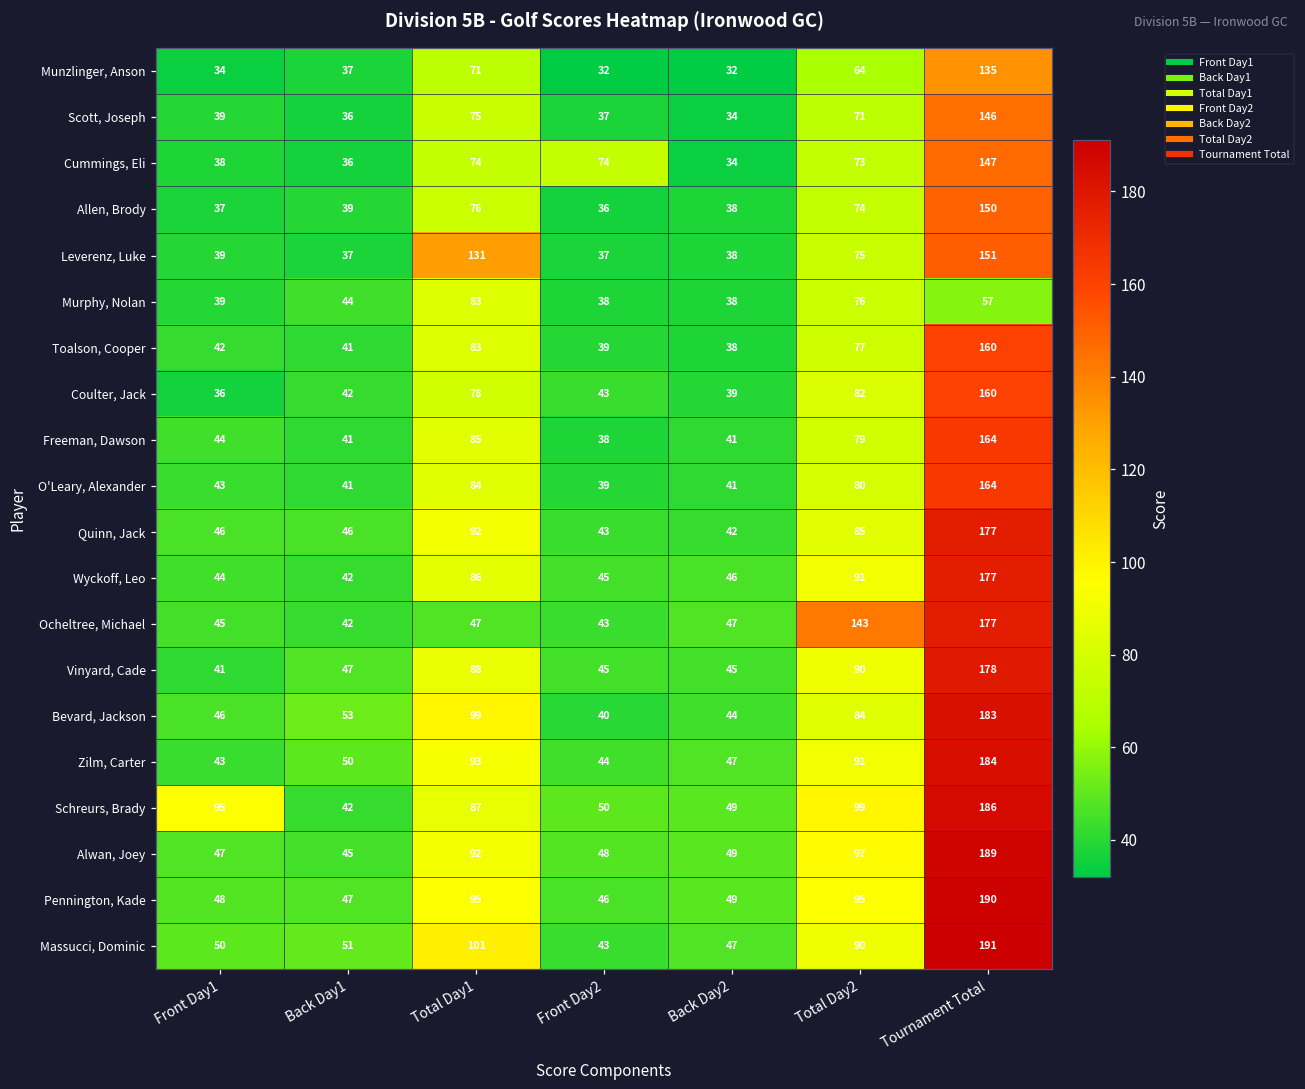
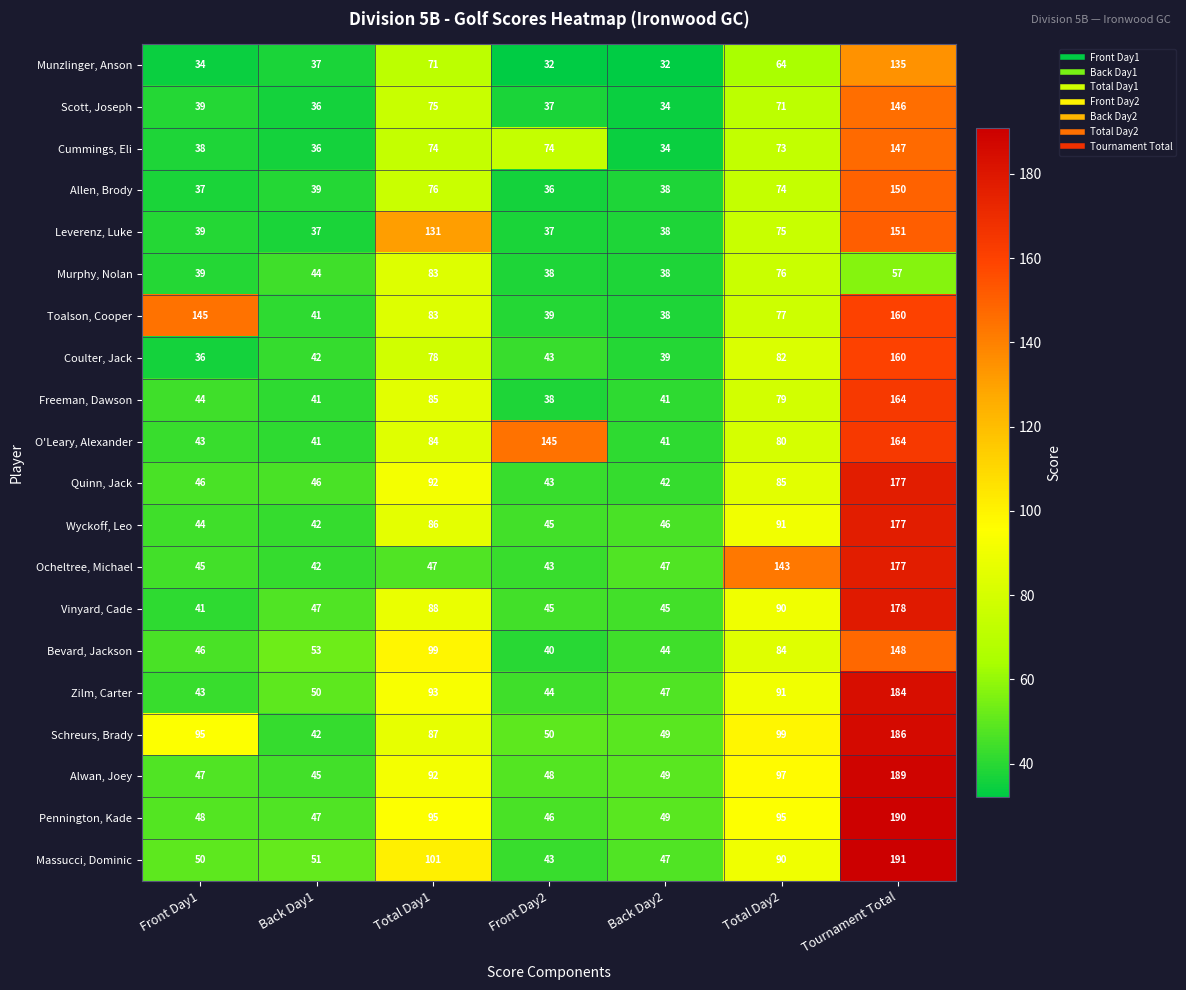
  {
    "Munzlinger, Anson": {
      "Front Day1": 34,
      "Back Day1": 37,
      "Total Day1": 71,
      "Front Day2": 32,
      "Back Day2": 32,
      "Total Day2": 64,
      "Tournament Total": 135
    },
    "Scott, Joseph": {
      "Front Day1": 39,
      "Back Day1": 36,
      "Total Day1": 75,
      "Front Day2": 37,
      "Back Day2": 34,
      "Total Day2": 71,
      "Tournament Total": 146
    },
    "Cummings, Eli": {
      "Front Day1": 38,
      "Back Day1": 36,
      "Total Day1": 74,
      "Front Day2": 74,
      "Back Day2": 34,
      "Total Day2": 73,
      "Tournament Total": 147
    },
    "Allen, Brody": {
      "Front Day1": 37,
      "Back Day1": 39,
      "Total Day1": 76,
      "Front Day2": 36,
      "Back Day2": 38,
      "Total Day2": 74,
      "Tournament Total": 150
    },
    "Leverenz, Luke": {
      "Front Day1": 39,
      "Back Day1": 37,
      "Total Day1": 131,
      "Front Day2": 37,
      "Back Day2": 38,
      "Total Day2": 75,
      "Tournament Total": 151
    },
    "Murphy, Nolan": {
      "Front Day1": 39,
      "Back Day1": 44,
      "Total Day1": 83,
      "Front Day2": 38,
      "Back Day2": 38,
      "Total Day2": 76,
      "Tournament Total": 57
    },
    "Toalson, Cooper": {
-     "Front Day1": 42,
+     "Front Day1": 145,
      "Back Day1": 41,
      "Total Day1": 83,
      "Front Day2": 39,
      "Back Day2": 38,
      "Total Day2": 77,
      "Tournament Total": 160
    },
    "Coulter, Jack": {
      "Front Day1": 36,
      "Back Day1": 42,
      "Total Day1": 78,
      "Front Day2": 43,
      "Back Day2": 39,
      "Total Day2": 82,
      "Tournament Total": 160
    },
    "Freeman, Dawson": {
      "Front Day1": 44,
      "Back Day1": 41,
      "Total Day1": 85,
      "Front Day2": 38,
      "Back Day2": 41,
      "Total Day2": 79,
      "Tournament Total": 164
    },
    "O'Leary, Alexander": {
      "Front Day1": 43,
      "Back Day1": 41,
      "Total Day1": 84,
-     "Front Day2": 39,
+     "Front Day2": 145,
      "Back Day2": 41,
      "Total Day2": 80,
      "Tournament Total": 164
    },
    "Quinn, Jack": {
      "Front Day1": 46,
      "Back Day1": 46,
      "Total Day1": 92,
      "Front Day2": 43,
      "Back Day2": 42,
      "Total Day2": 85,
      "Tournament Total": 177
    },
    "Wyckoff, Leo": {
      "Front Day1": 44,
      "Back Day1": 42,
      "Total Day1": 86,
      "Front Day2": 45,
      "Back Day2": 46,
      "Total Day2": 91,
      "Tournament Total": 177
    },
    "Ocheltree, Michael": {
      "Front Day1": 45,
      "Back Day1": 42,
      "Total Day1": 47,
      "Front Day2": 43,
      "Back Day2": 47,
      "Total Day2": 143,
      "Tournament Total": 177
    },
    "Vinyard, Cade": {
      "Front Day1": 41,
      "Back Day1": 47,
      "Total Day1": 88,
      "Front Day2": 45,
      "Back Day2": 45,
      "Total Day2": 90,
      "Tournament Total": 178
    },
    "Bevard, Jackson": {
      "Front Day1": 46,
      "Back Day1": 53,
      "Total Day1": 99,
      "Front Day2": 40,
      "Back Day2": 44,
      "Total Day2": 84,
-     "Tournament Total": 183
+     "Tournament Total": 148
    },
    "Zilm, Carter": {
      "Front Day1": 43,
      "Back Day1": 50,
      "Total Day1": 93,
      "Front Day2": 44,
      "Back Day2": 47,
      "Total Day2": 91,
      "Tournament Total": 184
    },
    "Schreurs, Brady": {
      "Front Day1": 95,
      "Back Day1": 42,
      "Total Day1": 87,
      "Front Day2": 50,
      "Back Day2": 49,
      "Total Day2": 99,
      "Tournament Total": 186
    },
    "Alwan, Joey": {
      "Front Day1": 47,
      "Back Day1": 45,
      "Total Day1": 92,
      "Front Day2": 48,
      "Back Day2": 49,
      "Total Day2": 97,
      "Tournament Total": 189
    },
    "Pennington, Kade": {
      "Front Day1": 48,
      "Back Day1": 47,
      "Total Day1": 95,
      "Front Day2": 46,
      "Back Day2": 49,
      "Total Day2": 95,
      "Tournament Total": 190
    },
    "Massucci, Dominic": {
      "Front Day1": 50,
      "Back Day1": 51,
      "Total Day1": 101,
      "Front Day2": 43,
      "Back Day2": 47,
      "Total Day2": 90,
      "Tournament Total": 191
    }
  }
